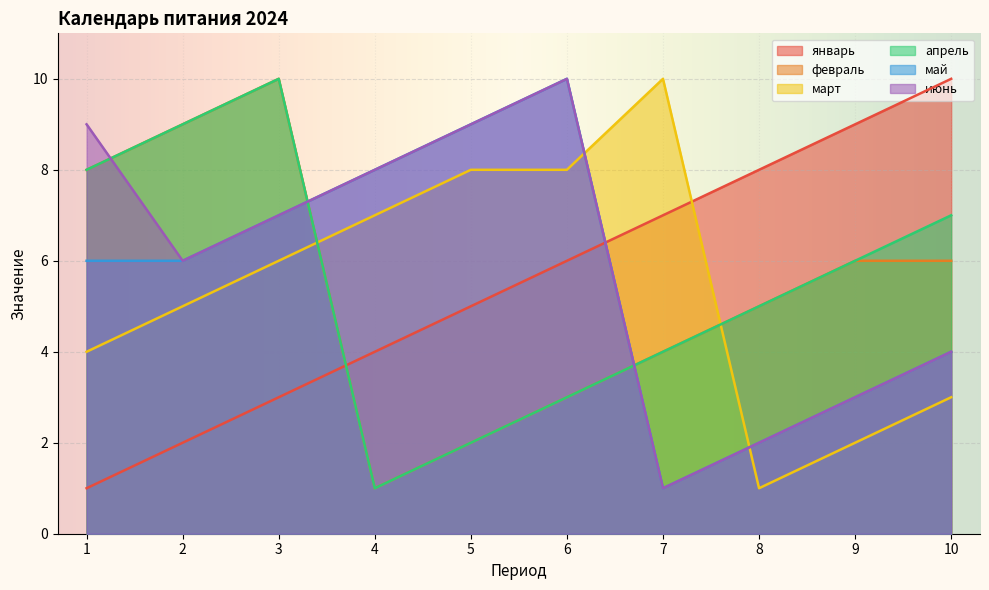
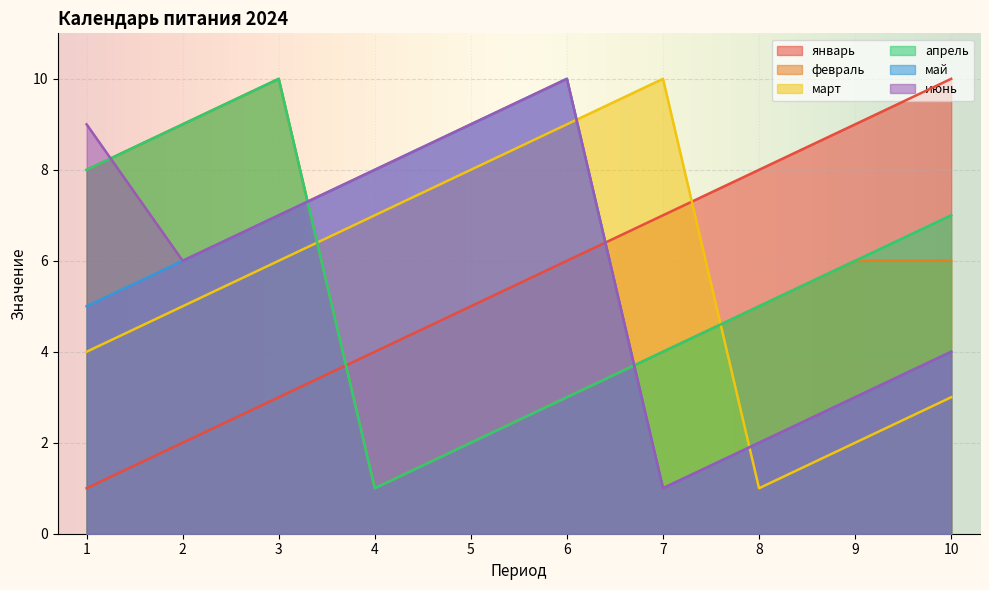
  {
    "март": {
      "1": 4,
      "2": 5,
      "3": 6,
      "4": 7,
      "5": 8,
-     "6": 8,
+     "6": 9,
      "7": 10,
      "8": 1,
      "9": 2,
      "10": 3
    },
    "апрель": {
      "10": 7
    },
    "май": {
-     "1": 6
+     "1": 5
    },
    "июнь": {
      "1": 9
    }
  }
